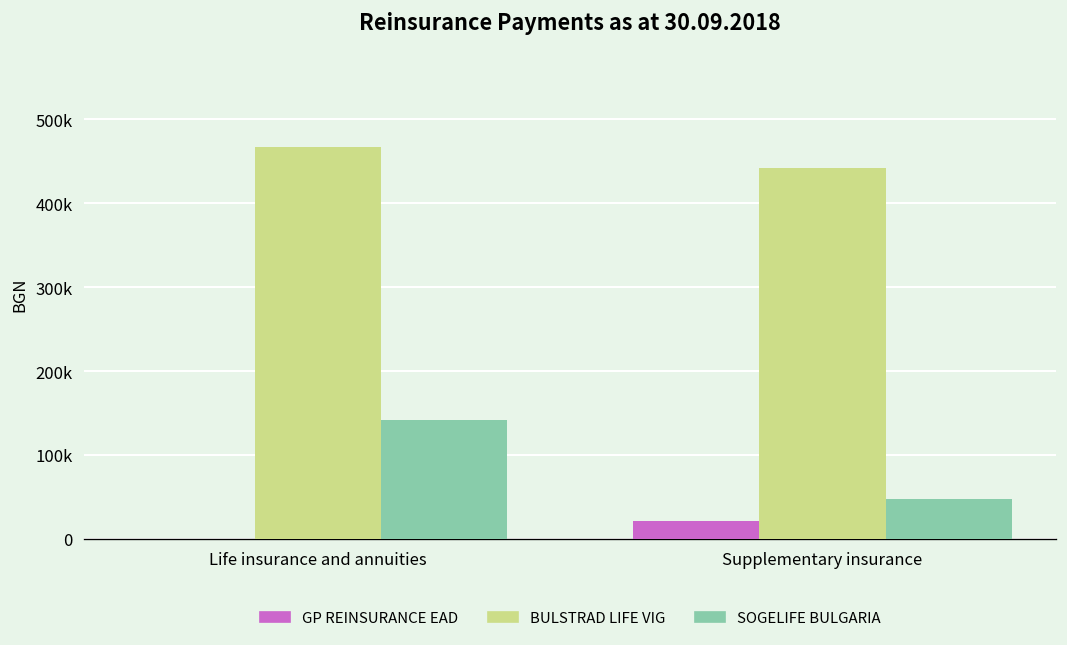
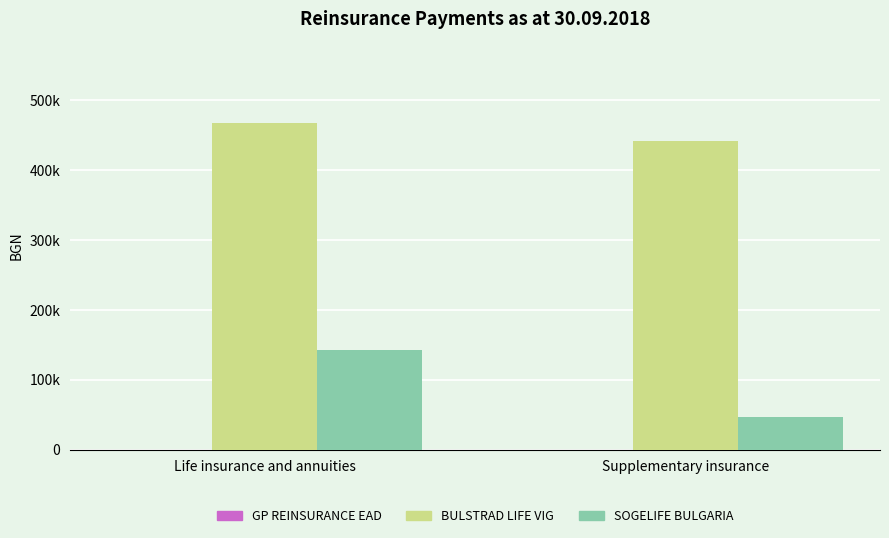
  {
    "GP REINSURANCE EAD": {
      "Life insurance and annuities": 0,
-     "Supplementary insurance": 20000
+     "Supplementary insurance": 0
    },
    "BULSTRAD LIFE VIG": {
      "Life insurance and annuities": 470000,
      "Supplementary insurance": 440000
    },
    "SOGELIFE BULGARIA": {
      "Life insurance and annuities": 140000,
      "Supplementary insurance": 50000
    }
  }
